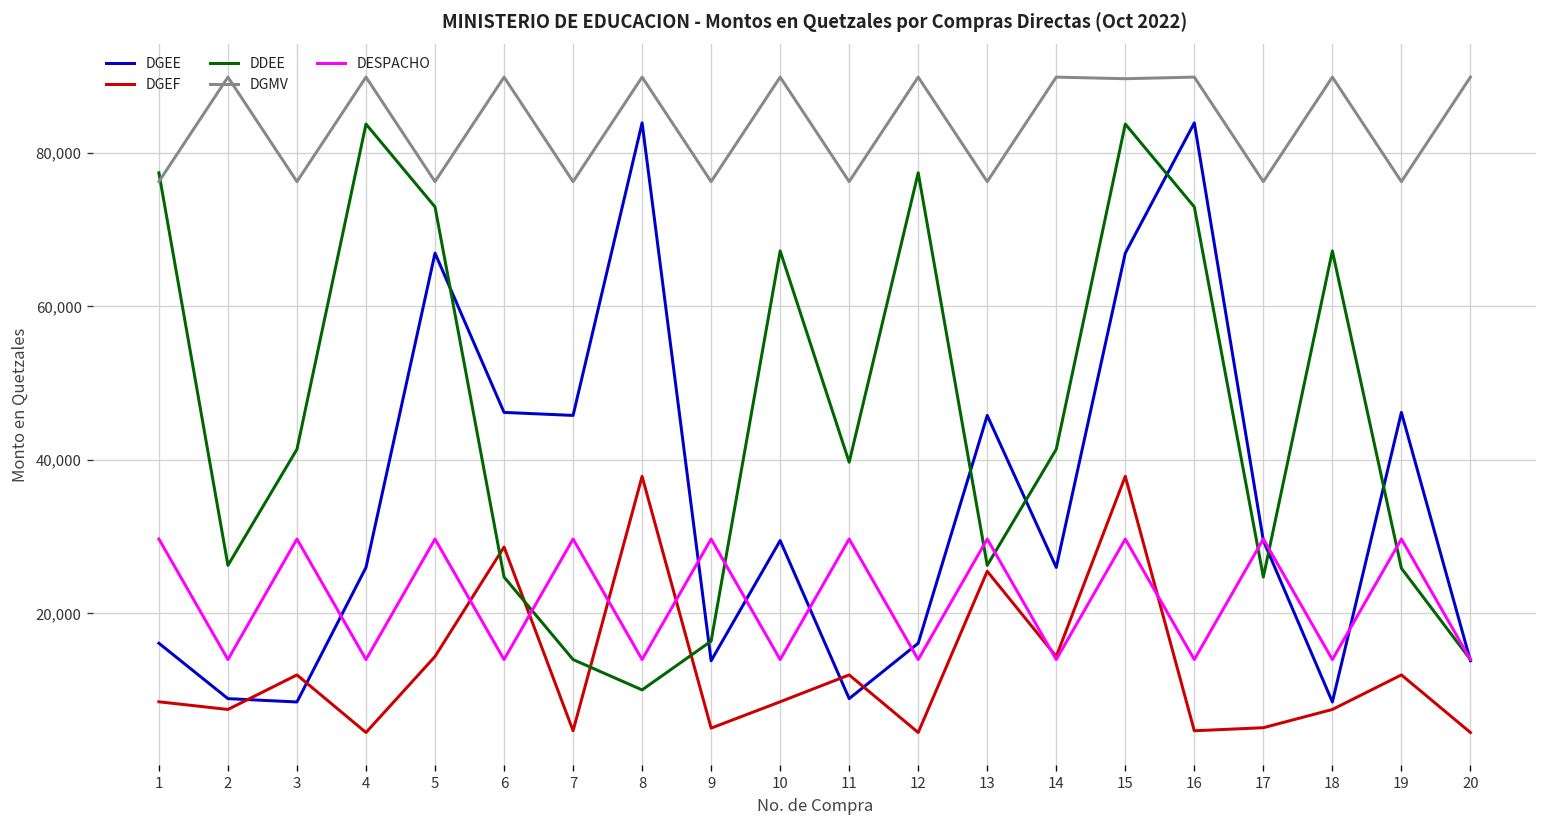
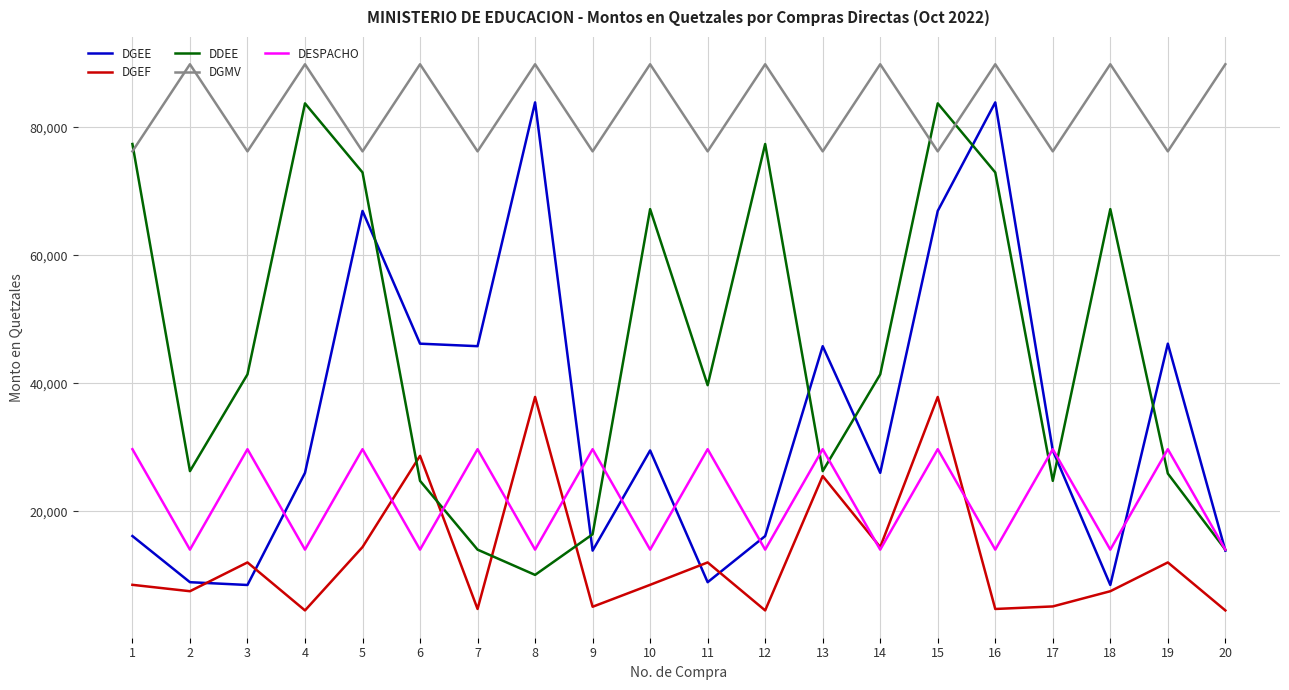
  {
    "DGEE": {
      "1": "16,000",
      "2": "9,000",
      "3": "8,000",
      "4": "26,000",
      "5": "67,000",
      "6": "46,000",
      "7": "46,000",
      "8": "84,000",
      "9": "14,000",
      "10": "30,000",
      "11": "9,000",
      "12": "16,000",
      "13": "46,000",
      "14": "26,000",
      "15": "67,000",
      "16": "84,000",
      "18": "8,000",
      "19": "46,000"
    },
    "DGEF": {
      "1": "9,000",
      "2": "8,000",
      "3": "12,000",
      "4": "5,000",
      "5": "14,000",
      "6": "29,000",
      "7": "5,000",
      "8": "38,000",
      "9": "5,000",
      "10": "9,000",
      "11": "12,000",
      "12": "5,000",
      "13": "26,000",
      "15": "38,000",
      "16": "5,000",
      "17": "5,000",
      "18": "8,000",
      "19": "12,000",
      "20": "5,000"
    },
    "DDEE": {
      "1": "77,000",
      "2": "26,000",
      "3": "41,000",
      "4": "84,000",
      "5": "73,000",
      "6": "25,000",
      "7": "14,000",
      "8": "10,000",
      "9": "16,000",
      "10": "67,000",
      "11": "40,000",
      "12": "77,000",
      "13": "26,000",
      "14": "41,000",
      "15": "84,000",
      "16": "73,000",
      "17": "25,000",
      "18": "67,000",
      "19": "26,000"
    },
    "DGMV": {
      "1": "76,000",
      "2": "90,000",
      "3": "76,000",
      "4": "90,000",
      "5": "76,000",
      "6": "90,000",
      "7": "76,000",
      "8": "90,000",
      "9": "76,000",
      "10": "90,000",
      "11": "76,000",
      "12": "90,000",
      "13": "76,000",
      "14": "90,000",
-     "15": "90,000",
+     "15": "76,000",
      "16": "90,000",
      "17": "76,000",
      "18": "90,000",
      "19": "76,000",
      "20": "90,000"
    },
    "DESPACHO": {
      "1": "30,000",
      "2": "14,000",
      "3": "30,000",
      "4": "14,000",
      "5": "30,000",
      "6": "14,000",
      "7": "30,000",
      "8": "14,000",
      "9": "30,000",
      "10": "14,000",
      "11": "30,000",
      "12": "14,000",
      "13": "30,000",
      "15": "30,000",
      "16": "14,000",
      "18": "14,000",
      "19": "30,000"
    }
  }
